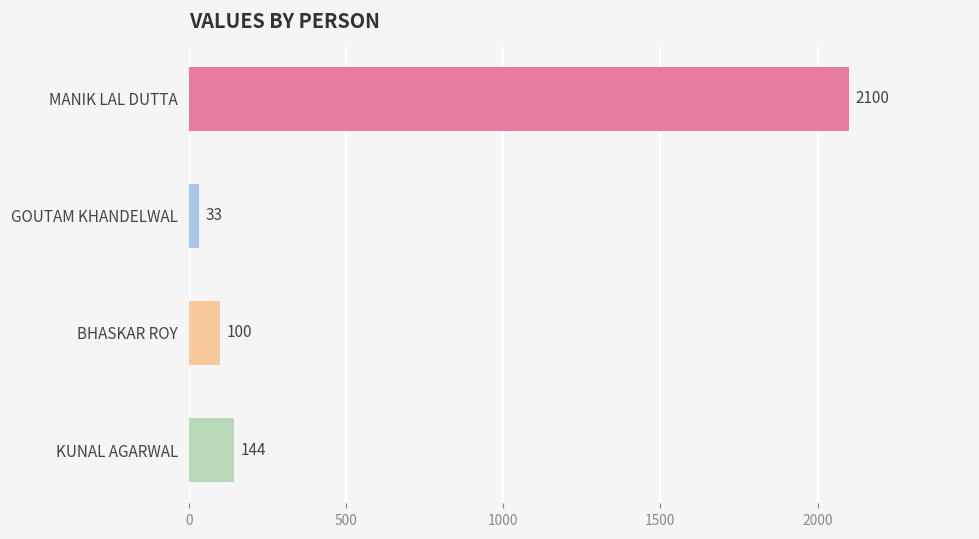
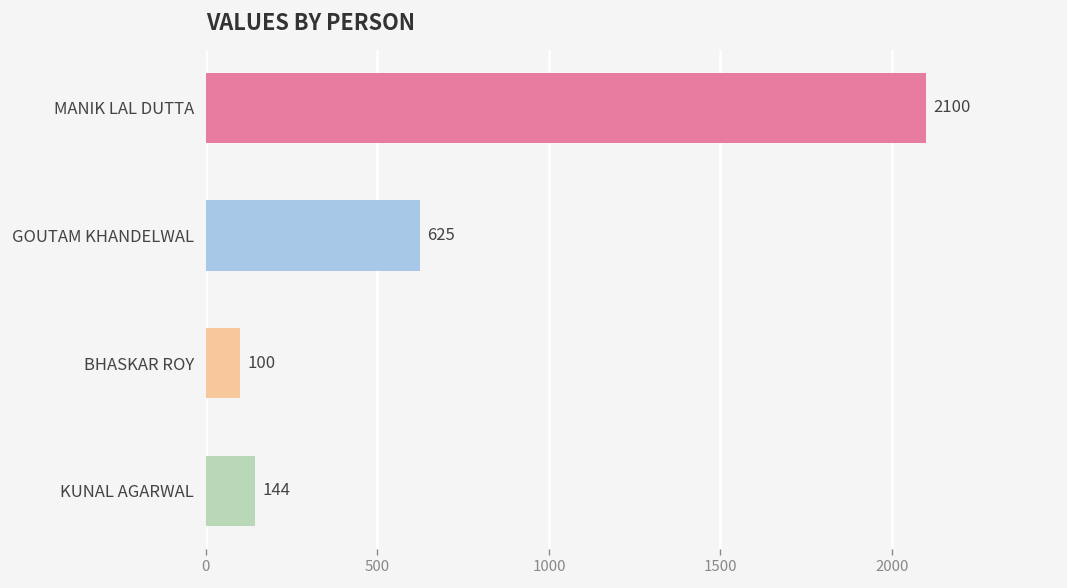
  {
    "MANIK LAL DUTTA": 2100,
-   "GOUTAM KHANDELWAL": 33,
+   "GOUTAM KHANDELWAL": 625,
    "BHASKAR ROY": 100,
    "KUNAL AGARWAL": 144
  }
